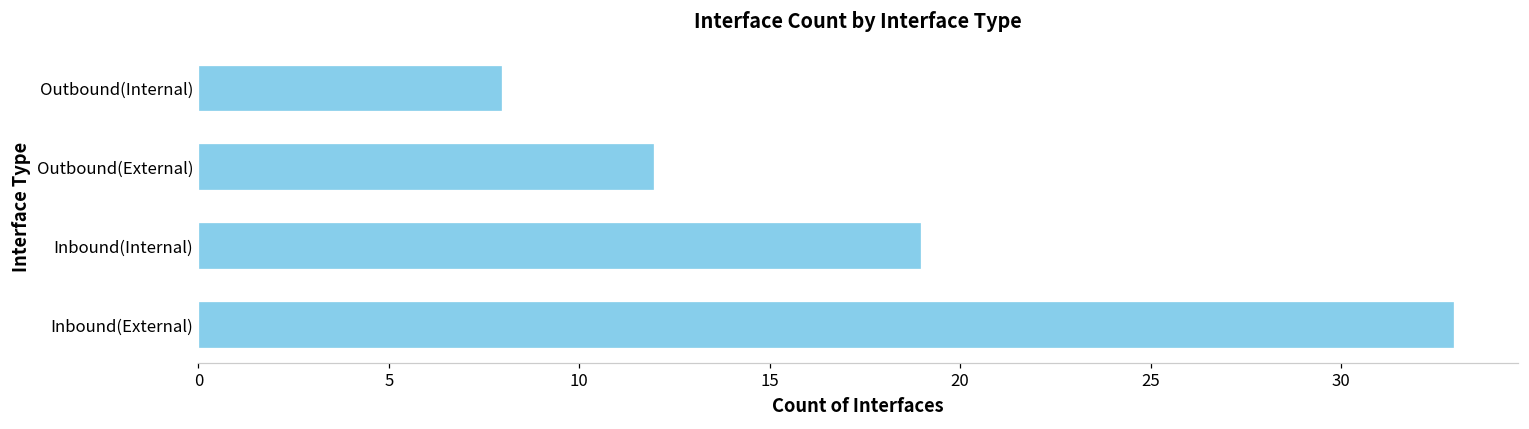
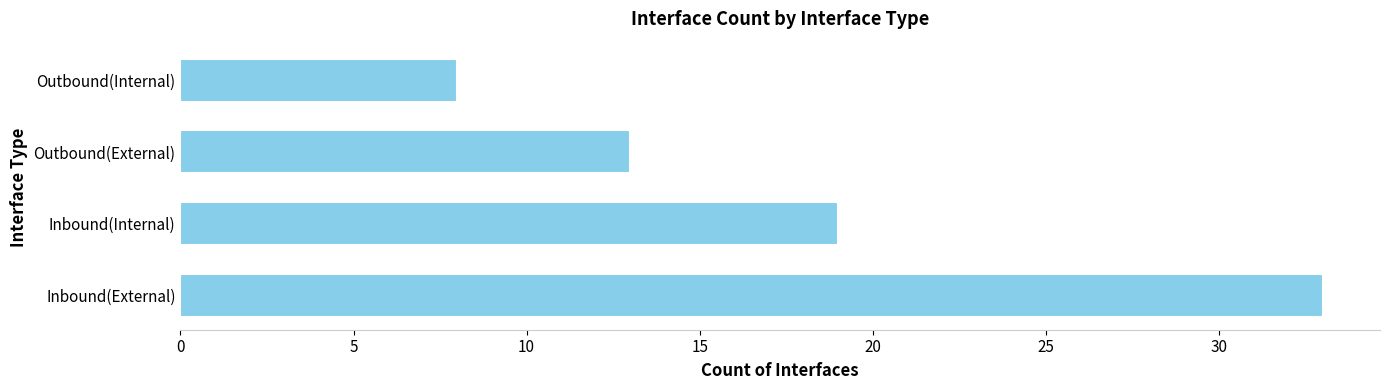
  {
    "Outbound(Internal)": 8,
-   "Outbound(External)": 12,
+   "Outbound(External)": 13,
    "Inbound(Internal)": 19,
    "Inbound(External)": 33
  }
